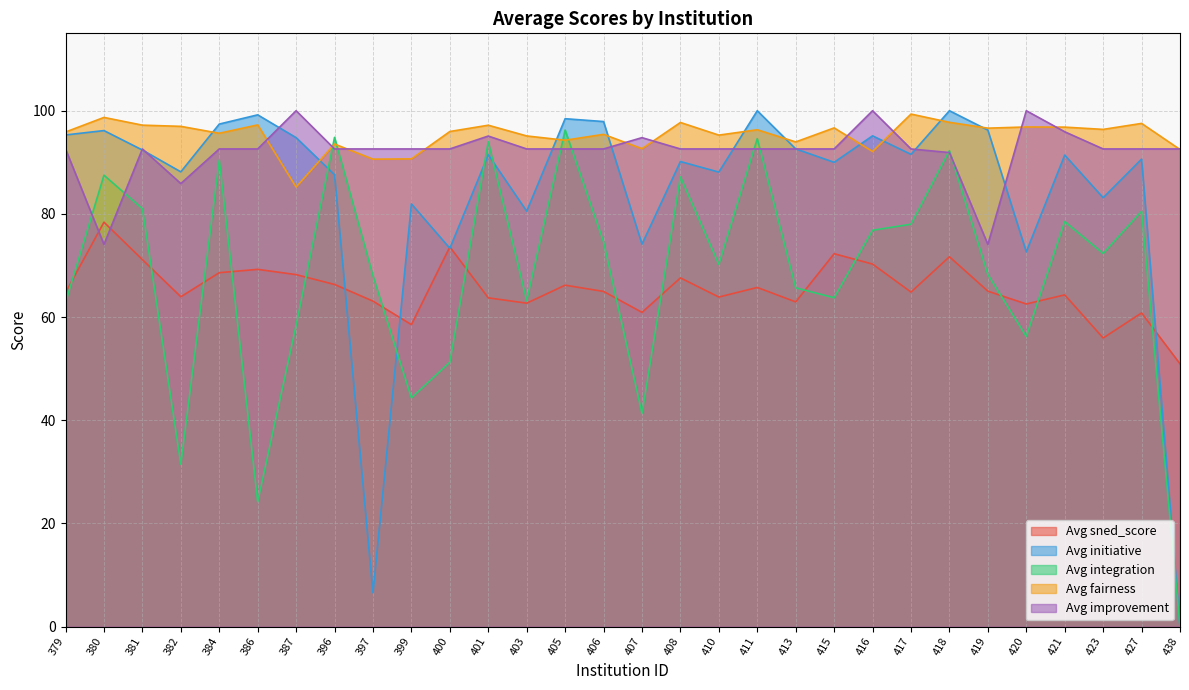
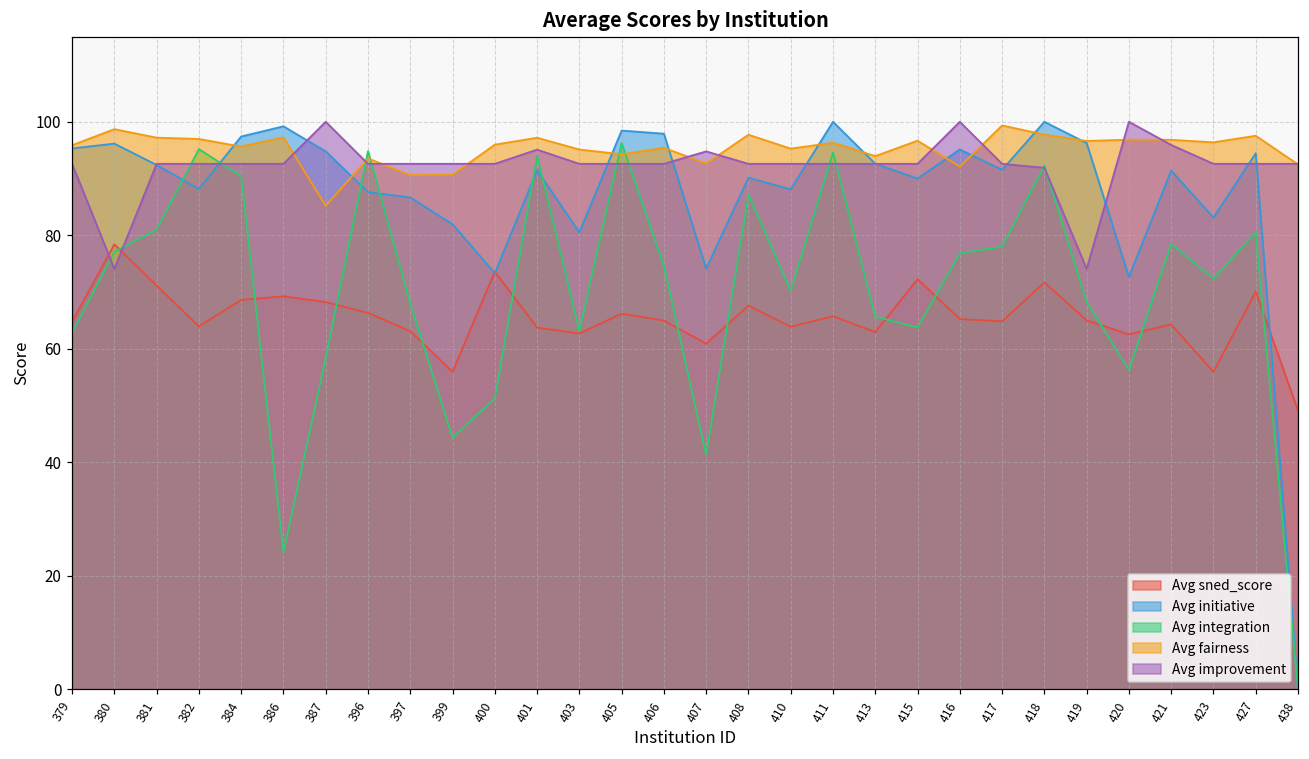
  {
    "Avg sned_score": {
      "379": 65,
      "380": 78,
      "381": 71,
      "382": 64,
      "384": 69,
      "386": 69,
      "387": 68,
      "396": 66,
      "397": 63,
-     "399": 59,
+     "399": 56,
      "401": 64,
      "405": 66,
      "406": 65,
      "407": 61,
      "408": 68,
      "410": 64,
      "411": 66,
      "413": 63,
      "415": 72,
-     "416": 70,
+     "416": 65,
      "417": 65,
      "418": 72,
      "419": 65,
      "420": 63,
      "421": 64,
      "423": 56,
-     "427": 61,
-     "438": 51
+     "427": 70,
+     "438": 49
    },
    "Avg initiative": {
      "379": 95,
      "380": 96,
      "382": 88,
      "384": 97,
      "386": 99,
      "387": 95,
      "396": 88,
-     "397": 7,
+     "397": 87,
      "399": 82,
      "401": 91,
      "403": 81,
      "405": 98,
      "406": 98,
      "407": 74,
      "408": 90,
      "410": 88,
      "411": 100,
      "415": 90,
      "416": 95,
      "417": 92,
      "418": 100,
      "420": 73,
      "421": 91,
      "423": 83,
-     "427": 91
+     "427": 94
    },
    "Avg integration": {
      "379": 63,
-     "380": 88,
+     "380": 77,
      "381": 81,
-     "382": 31,
+     "382": 95,
      "384": 90,
      "386": 24,
      "387": 58,
      "396": 95,
      "397": 68,
      "399": 44,
      "400": 51,
      "401": 94,
      "405": 96,
      "406": 75,
      "407": 41,
      "408": 87,
      "410": 70,
      "411": 95,
      "413": 66,
      "415": 64,
      "416": 77,
      "417": 78,
      "419": 68,
      "420": 56,
      "421": 79,
      "423": 72,
      "427": 81
    },
    "Avg fairness": {
      "379": 96,
      "380": 99,
      "381": 97,
      "382": 97,
      "384": 96,
      "386": 97,
      "387": 85,
      "396": 94,
      "397": 91,
      "399": 91,
      "400": 96,
      "401": 97,
      "403": 95,
      "405": 94,
      "406": 95,
      "407": 93,
      "408": 98,
      "410": 95,
      "411": 96,
      "413": 94,
      "415": 97,
      "416": 92,
      "417": 99,
      "418": 98,
      "420": 97,
      "421": 97,
      "423": 96,
      "427": 98
    },
    "Avg improvement": {
      "379": 93,
      "380": 74,
-     "382": 86,
+     "382": 93,
      "384": 93,
      "386": 93,
      "387": 100,
      "396": 93,
      "397": 93,
      "399": 93,
      "400": 93,
      "401": 95,
      "403": 93,
      "405": 93,
      "406": 93,
      "407": 95,
      "408": 93,
      "410": 93,
      "411": 93,
      "415": 93,
      "416": 100,
      "417": 93,
      "419": 74,
      "420": 100,
      "421": 96,
      "423": 93,
      "427": 93
    }
  }
